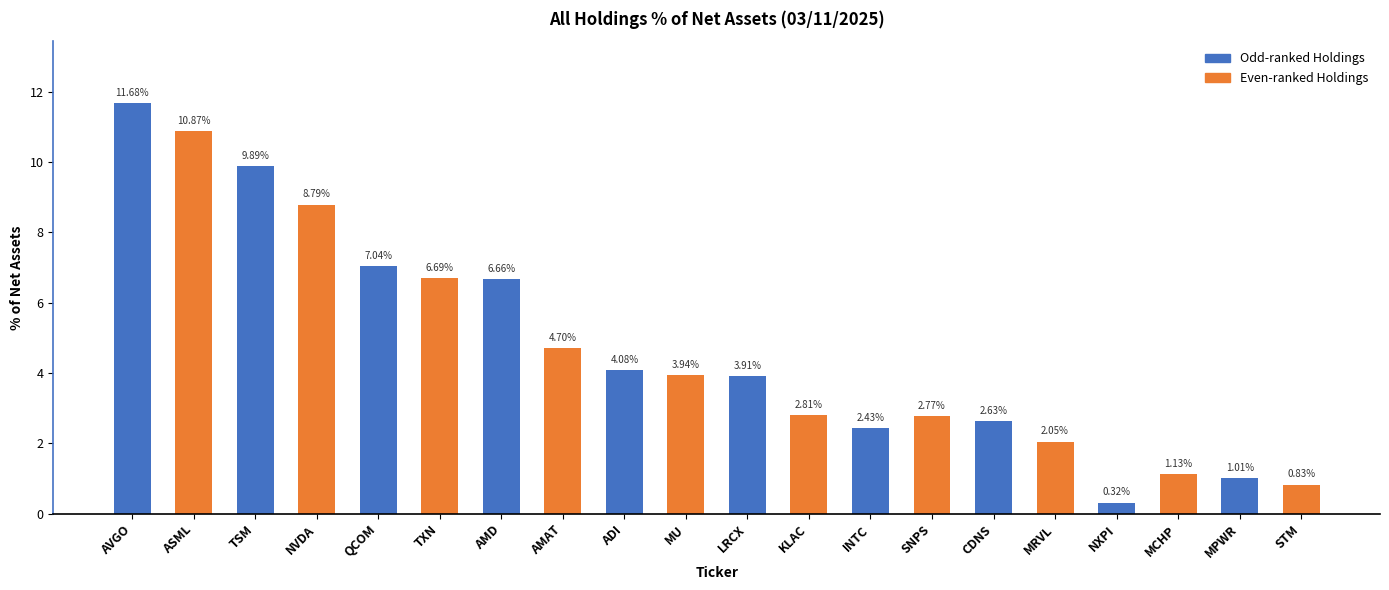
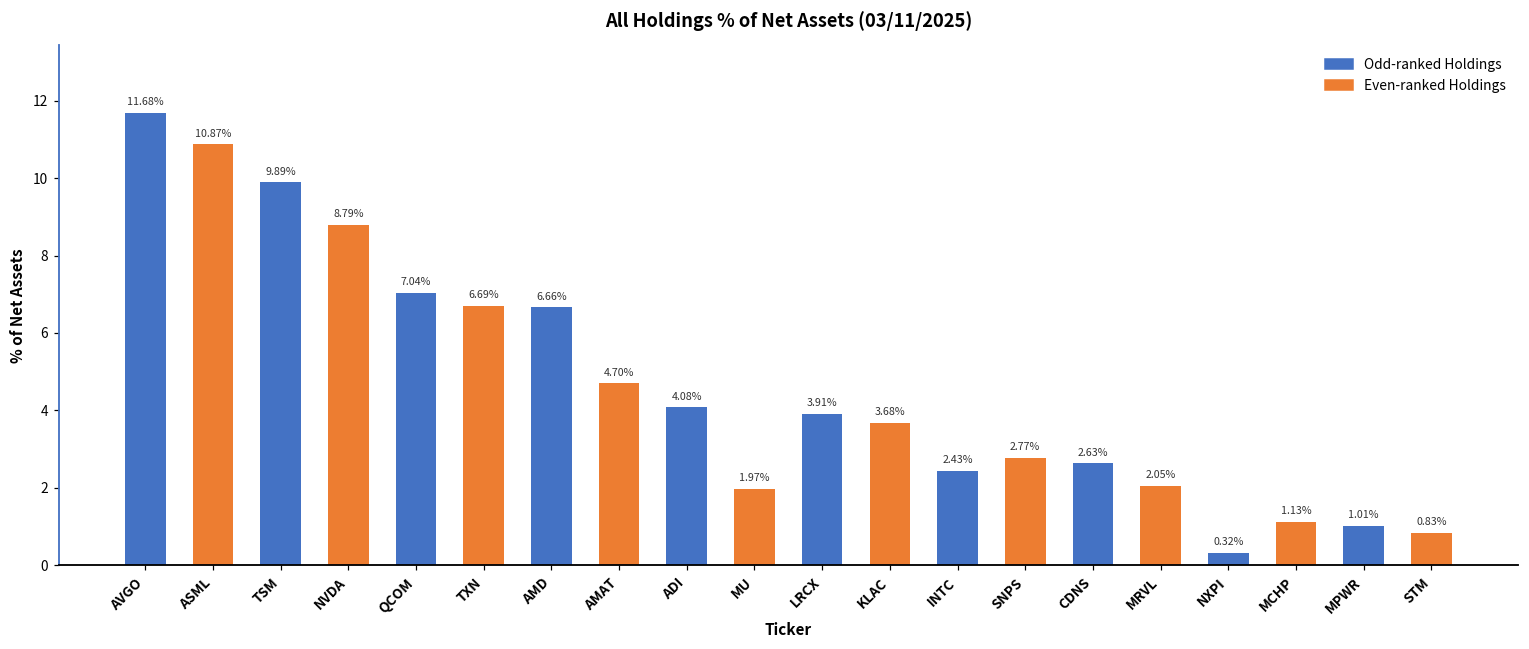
  {
    "AVGO": "11.68%",
    "ASML": "10.87%",
    "TSM": "9.89%",
    "NVDA": "8.79%",
    "QCOM": "7.04%",
    "TXN": "6.69%",
    "AMD": "6.66%",
    "AMAT": "4.70%",
    "ADI": "4.08%",
-   "MU": "3.94%",
+   "MU": "1.97%",
    "LRCX": "3.91%",
-   "KLAC": "2.81%",
+   "KLAC": "3.68%",
    "INTC": "2.43%",
    "SNPS": "2.77%",
    "CDNS": "2.63%",
    "MRVL": "2.05%",
    "NXPI": "0.32%",
    "MCHP": "1.13%",
    "MPWR": "1.01%",
    "STM": "0.83%"
  }
